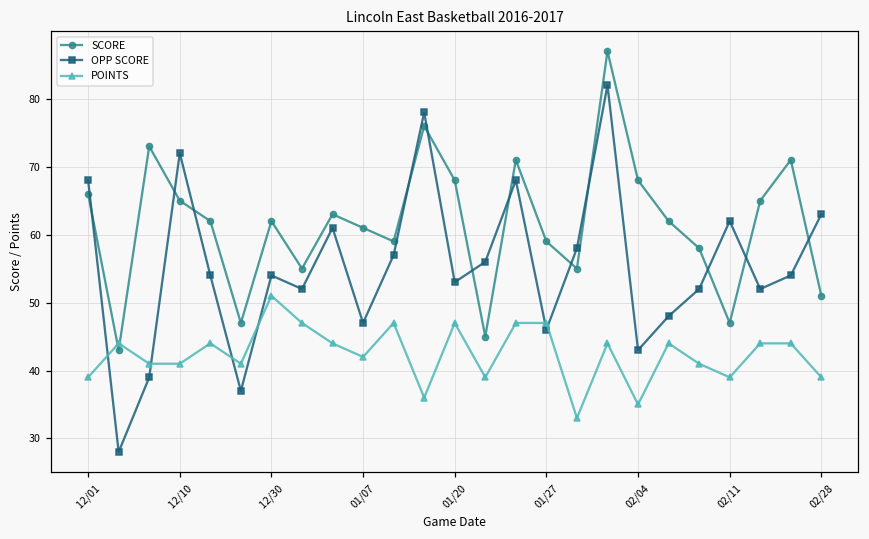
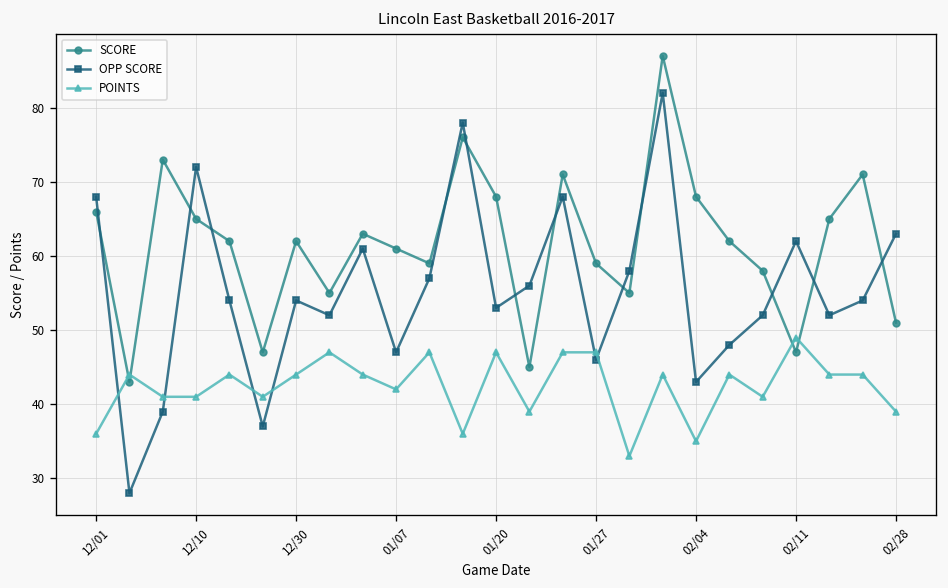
  {
    "POINTS": {
-     "12/01": 39,
+     "12/01": 36,
      "12/10": 41,
-     "12/30": 51,
+     "12/30": 44,
      "01/07": 42,
      "01/20": 47,
      "01/27": 47,
      "02/04": 35,
-     "02/11": 39,
+     "02/11": 49,
      "02/28": 39
    }
  }
